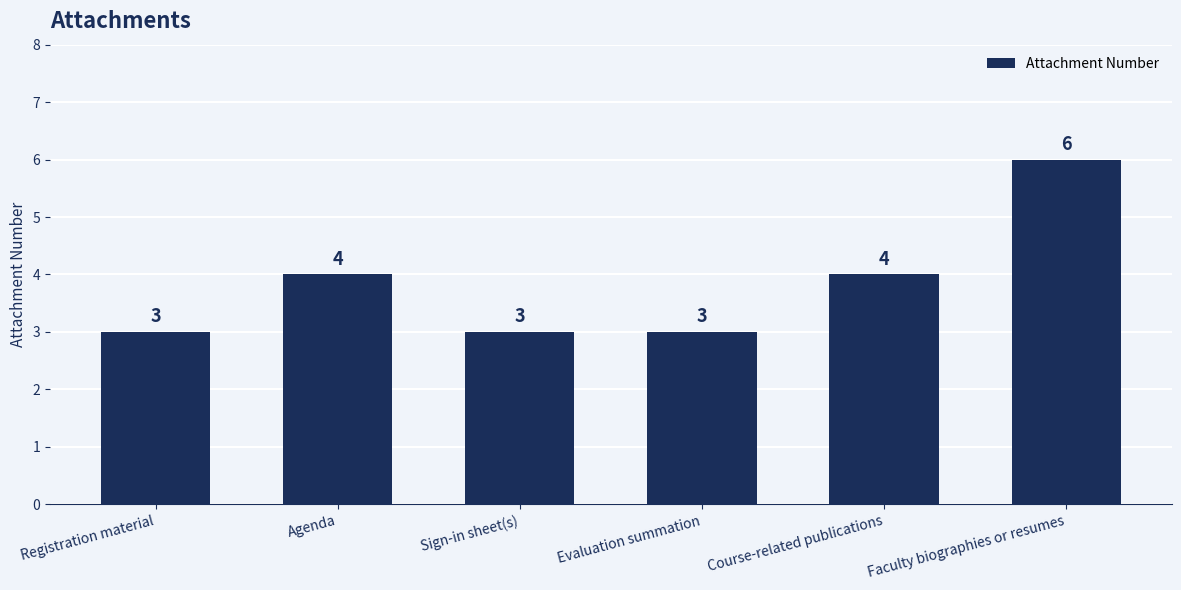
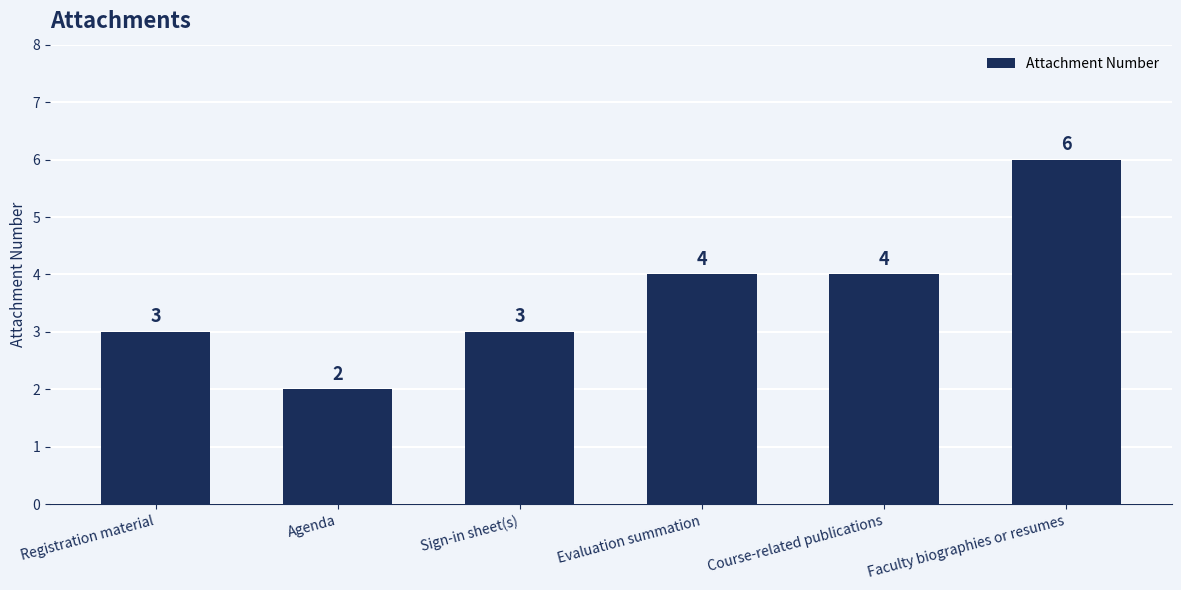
  {
    "Registration material": 3,
-   "Agenda": 4,
+   "Agenda": 2,
    "Sign-in sheet(s)": 3,
-   "Evaluation summation": 3,
+   "Evaluation summation": 4,
    "Course-related publications": 4,
    "Faculty biographies or resumes": 6
  }
